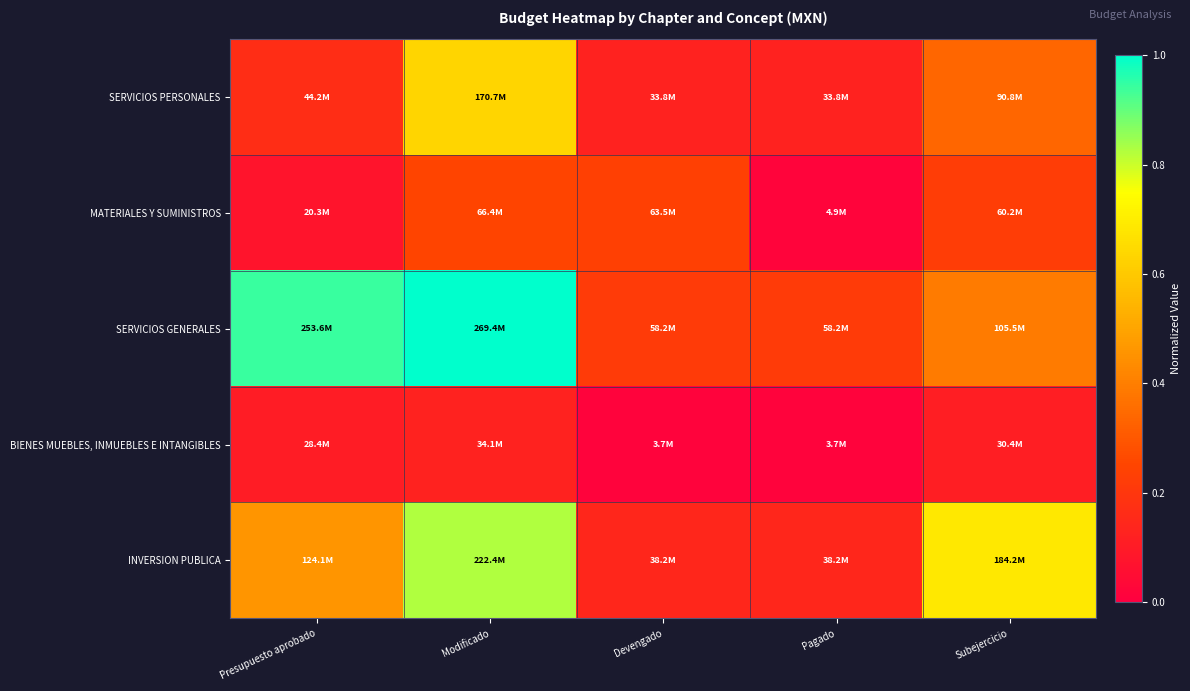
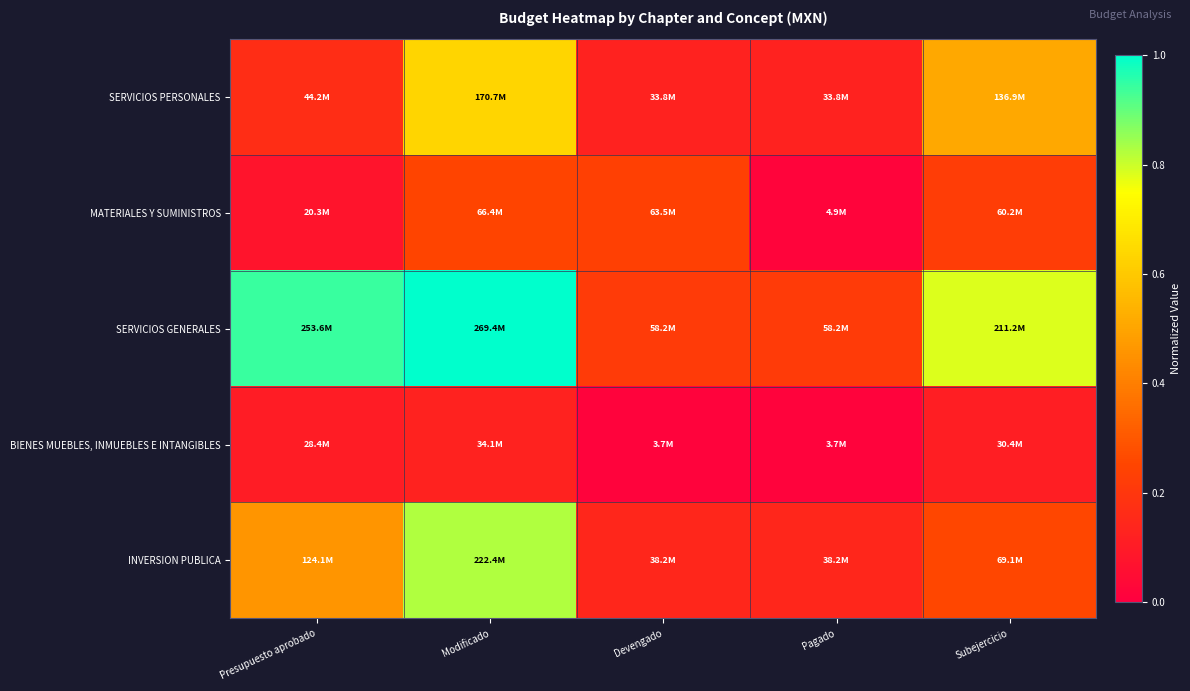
  {
    "SERVICIOS PERSONALES": {
      "Presupuesto aprobado": "44.2M",
      "Modificado": "170.7M",
      "Devengado": "33.8M",
      "Pagado": "33.8M",
-     "Subejercicio": "90.8M"
+     "Subejercicio": "136.9M"
    },
    "MATERIALES Y SUMINISTROS": {
      "Presupuesto aprobado": "20.3M",
      "Modificado": "66.4M",
      "Devengado": "63.5M",
      "Pagado": "4.9M",
      "Subejercicio": "60.2M"
    },
    "SERVICIOS GENERALES": {
      "Presupuesto aprobado": "253.6M",
      "Modificado": "269.4M",
      "Devengado": "58.2M",
      "Pagado": "58.2M",
-     "Subejercicio": "105.5M"
+     "Subejercicio": "211.2M"
    },
    "BIENES MUEBLES, INMUEBLES E INTANGIBLES": {
      "Presupuesto aprobado": "28.4M",
      "Modificado": "34.1M",
      "Devengado": "3.7M",
      "Pagado": "3.7M",
      "Subejercicio": "30.4M"
    },
    "INVERSION PUBLICA": {
      "Presupuesto aprobado": "124.1M",
      "Modificado": "222.4M",
      "Devengado": "38.2M",
      "Pagado": "38.2M",
-     "Subejercicio": "184.2M"
+     "Subejercicio": "69.1M"
    }
  }
